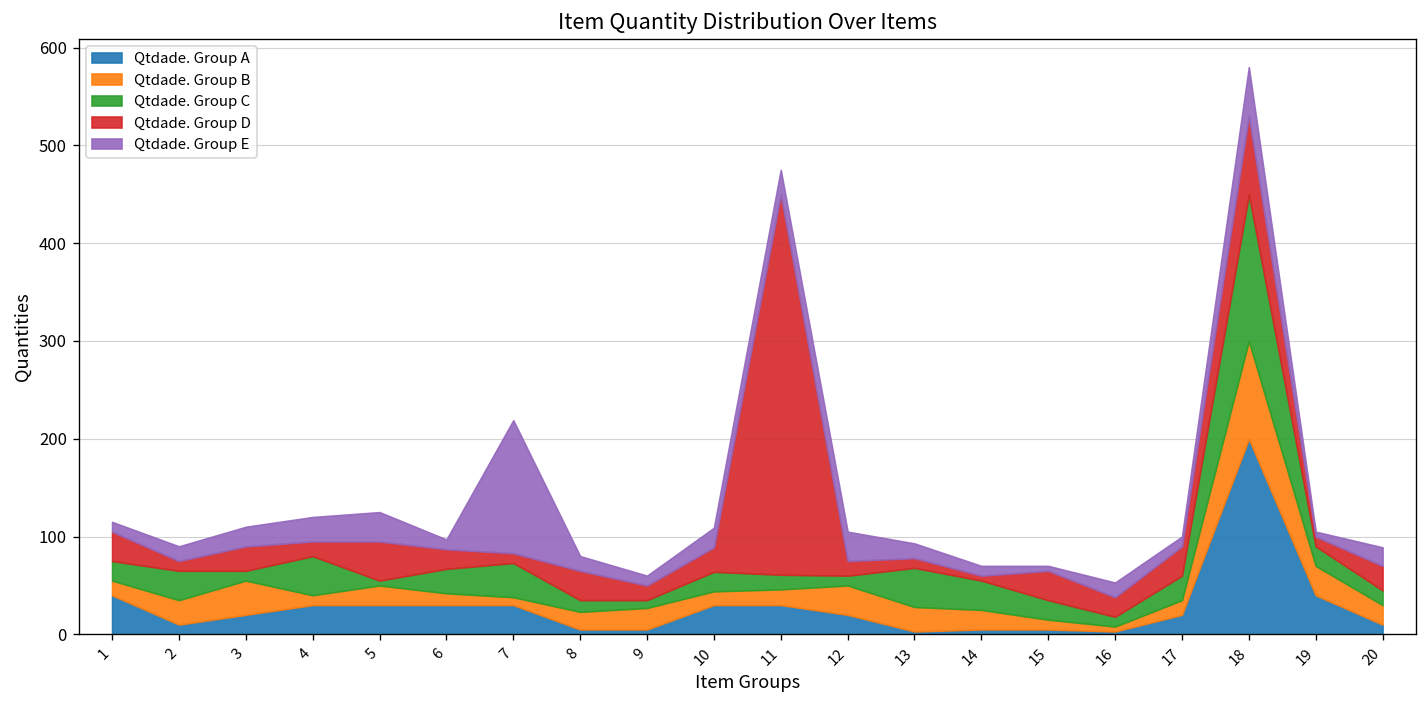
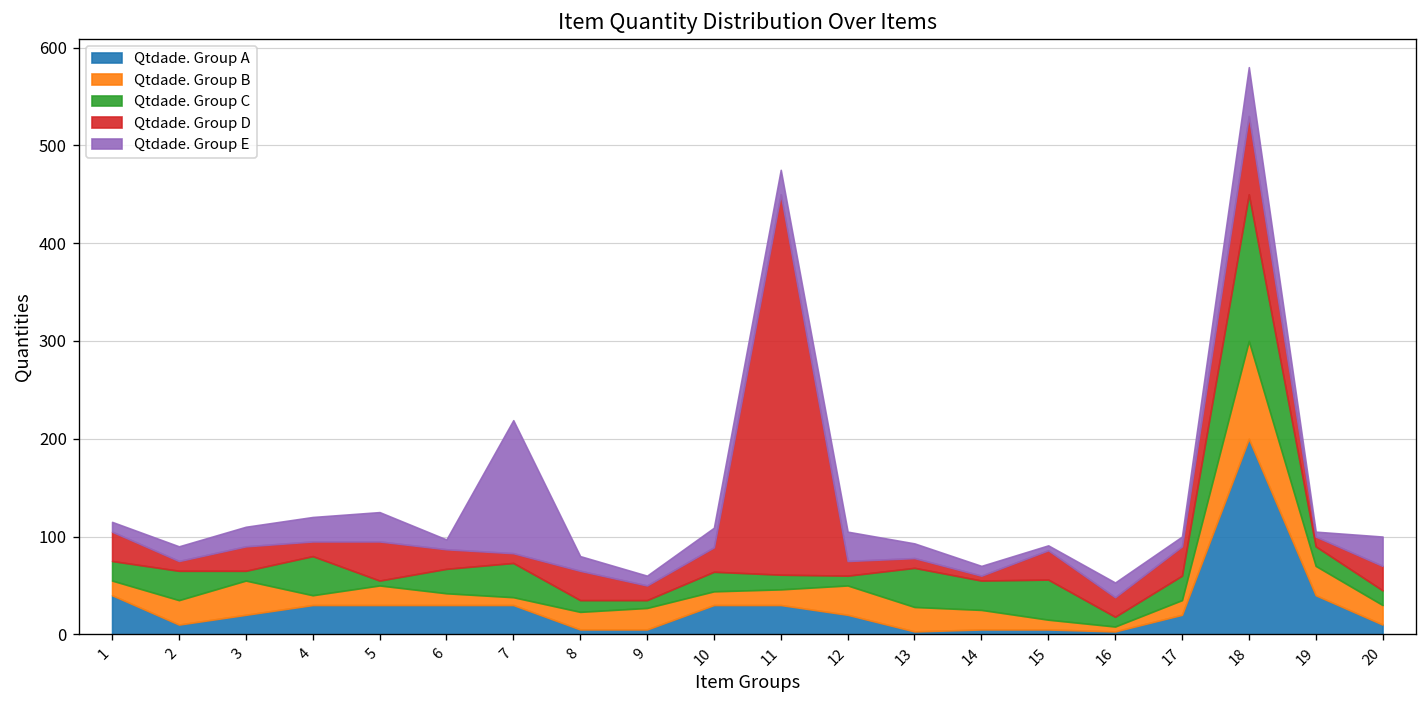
  {
    "Qtdade. Group A": {
      "1": 40,
      "2": 10,
      "3": 20,
      "4": 30,
      "5": 30,
      "6": 30,
      "7": 30,
      "8": 10,
      "9": 10,
      "10": 30,
      "11": 30,
      "12": 20,
      "14": 10,
      "15": 10,
      "17": 20,
      "18": 200,
      "19": 40,
      "20": 10
    },
    "Qtdade. Group B": {
      "1": 20,
      "2": 30,
      "3": 40,
      "4": 10,
      "5": 20,
      "6": 10,
      "7": 10,
      "8": 20,
      "9": 20,
      "10": 10,
      "11": 20,
      "12": 30,
      "13": 30,
      "14": 20,
      "15": 10,
      "16": 10,
      "17": 20,
      "18": 100,
      "19": 30,
      "20": 20
    },
    "Qtdade. Group C": {
      "1": 20,
      "2": 30,
      "3": 10,
      "4": 40,
      "5": 10,
      "6": 30,
      "7": 40,
      "8": 10,
      "9": 10,
      "10": 20,
      "11": 20,
      "12": 10,
      "13": 40,
      "14": 30,
-     "15": 20,
+     "15": 40,
      "16": 10,
      "17": 30,
      "18": 150,
      "19": 20,
      "20": 20
    },
    "Qtdade. Group D": {
      "1": 30,
      "2": 10,
      "3": 30,
      "4": 20,
      "5": 40,
      "6": 20,
      "7": 10,
      "8": 30,
      "9": 20,
      "10": 30,
      "11": 390,
      "12": 20,
      "13": 10,
      "14": 10,
      "15": 30,
      "16": 20,
      "17": 30,
      "18": 80,
      "19": 10,
      "20": 30
    },
    "Qtdade. Group E": {
      "1": 10,
      "2": 20,
      "3": 20,
      "4": 30,
      "5": 30,
      "6": 10,
      "7": 140,
      "8": 20,
      "9": 10,
      "10": 20,
      "11": 30,
      "12": 30,
      "13": 20,
      "14": 10,
      "15": 10,
      "16": 20,
      "17": 10,
      "18": 50,
      "19": 10,
-     "20": 20
+     "20": 30
    }
  }
